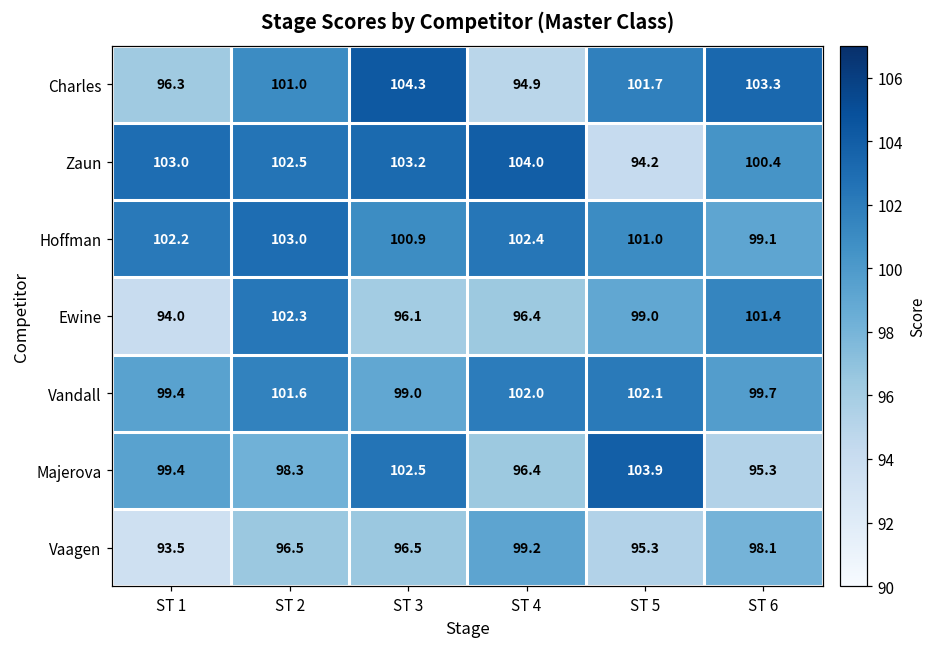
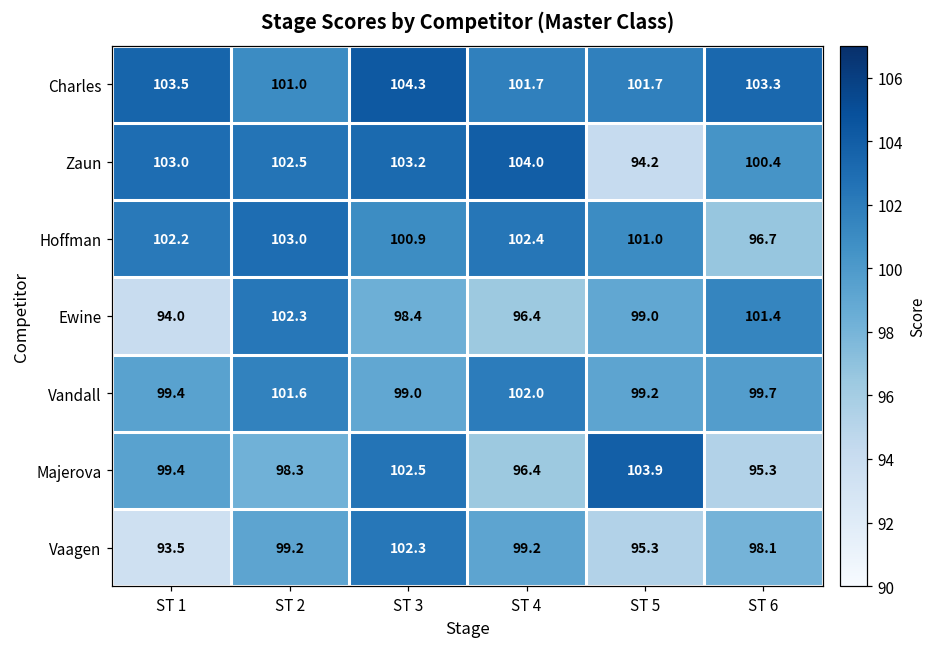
  {
    "Charles": {
-     "ST 1": 96.3,
+     "ST 1": 103.5,
      "ST 2": 101.0,
      "ST 3": 104.3,
-     "ST 4": 94.9,
+     "ST 4": 101.7,
      "ST 5": 101.7,
      "ST 6": 103.3
    },
    "Zaun": {
      "ST 1": 103.0,
      "ST 2": 102.5,
      "ST 3": 103.2,
      "ST 4": 104.0,
      "ST 5": 94.2,
      "ST 6": 100.4
    },
    "Hoffman": {
      "ST 1": 102.2,
      "ST 2": 103.0,
      "ST 3": 100.9,
      "ST 4": 102.4,
      "ST 5": 101.0,
-     "ST 6": 99.1
+     "ST 6": 96.7
    },
    "Ewine": {
      "ST 1": 94.0,
      "ST 2": 102.3,
-     "ST 3": 96.1,
+     "ST 3": 98.4,
      "ST 4": 96.4,
      "ST 5": 99.0,
      "ST 6": 101.4
    },
    "Vandall": {
      "ST 1": 99.4,
      "ST 2": 101.6,
      "ST 3": 99.0,
      "ST 4": 102.0,
-     "ST 5": 102.1,
+     "ST 5": 99.2,
      "ST 6": 99.7
    },
    "Majerova": {
      "ST 1": 99.4,
      "ST 2": 98.3,
      "ST 3": 102.5,
      "ST 4": 96.4,
      "ST 5": 103.9,
      "ST 6": 95.3
    },
    "Vaagen": {
      "ST 1": 93.5,
-     "ST 2": 96.5,
-     "ST 3": 96.5,
+     "ST 2": 99.2,
+     "ST 3": 102.3,
      "ST 4": 99.2,
      "ST 5": 95.3,
      "ST 6": 98.1
    }
  }
